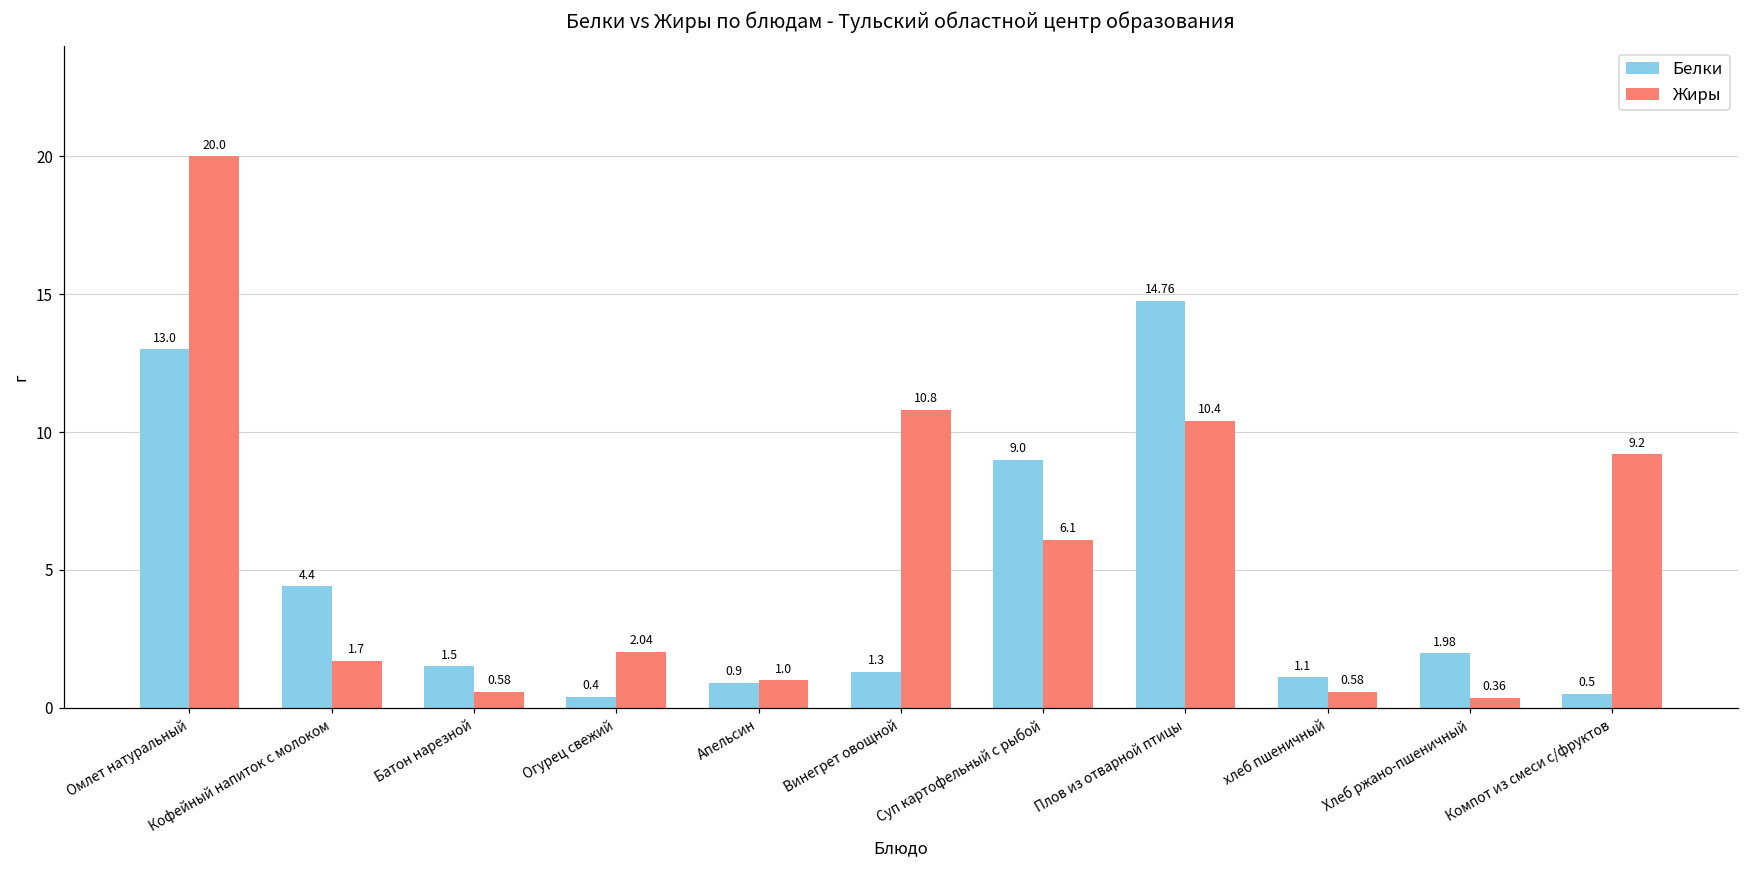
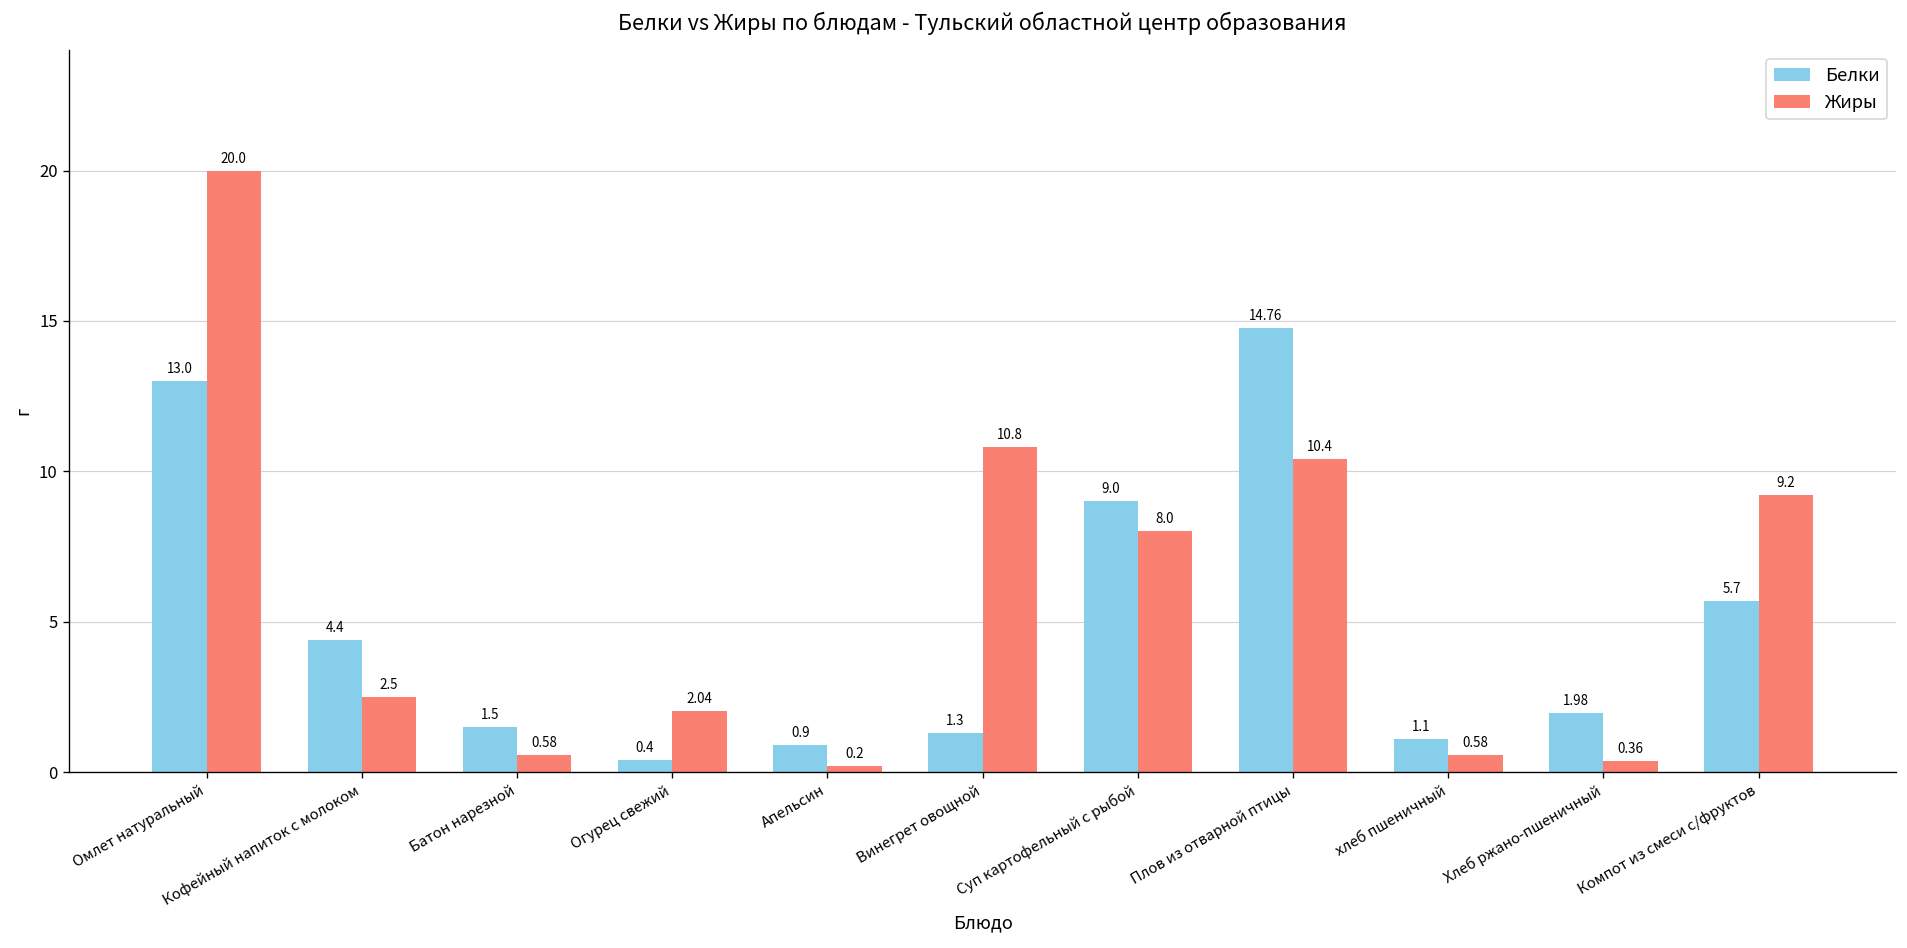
  {
    "Белки": {
      "Омлет натуральный": 13.0,
      "Кофейный напиток с молоком": 4.4,
      "Батон нарезной": 1.5,
      "Огурец свежий": 0.4,
      "Апельсин": 0.9,
      "Винегрет овощной": 1.3,
      "Суп картофельный с рыбой": 9.0,
      "Плов из отварной птицы": 14.76,
      "хлеб пшеничный": 1.1,
      "Хлеб ржано-пшеничный": 1.98,
-     "Компот из смеси с/фруктов": 0.5
+     "Компот из смеси с/фруктов": 5.7
    },
    "Жиры": {
      "Омлет натуральный": 20.0,
-     "Кофейный напиток с молоком": 1.7,
+     "Кофейный напиток с молоком": 2.5,
      "Батон нарезной": 0.58,
      "Огурец свежий": 2.04,
-     "Апельсин": 1.0,
+     "Апельсин": 0.2,
      "Винегрет овощной": 10.8,
-     "Суп картофельный с рыбой": 6.1,
+     "Суп картофельный с рыбой": 8.0,
      "Плов из отварной птицы": 10.4,
      "хлеб пшеничный": 0.58,
      "Хлеб ржано-пшеничный": 0.36,
      "Компот из смеси с/фруктов": 9.2
    }
  }
